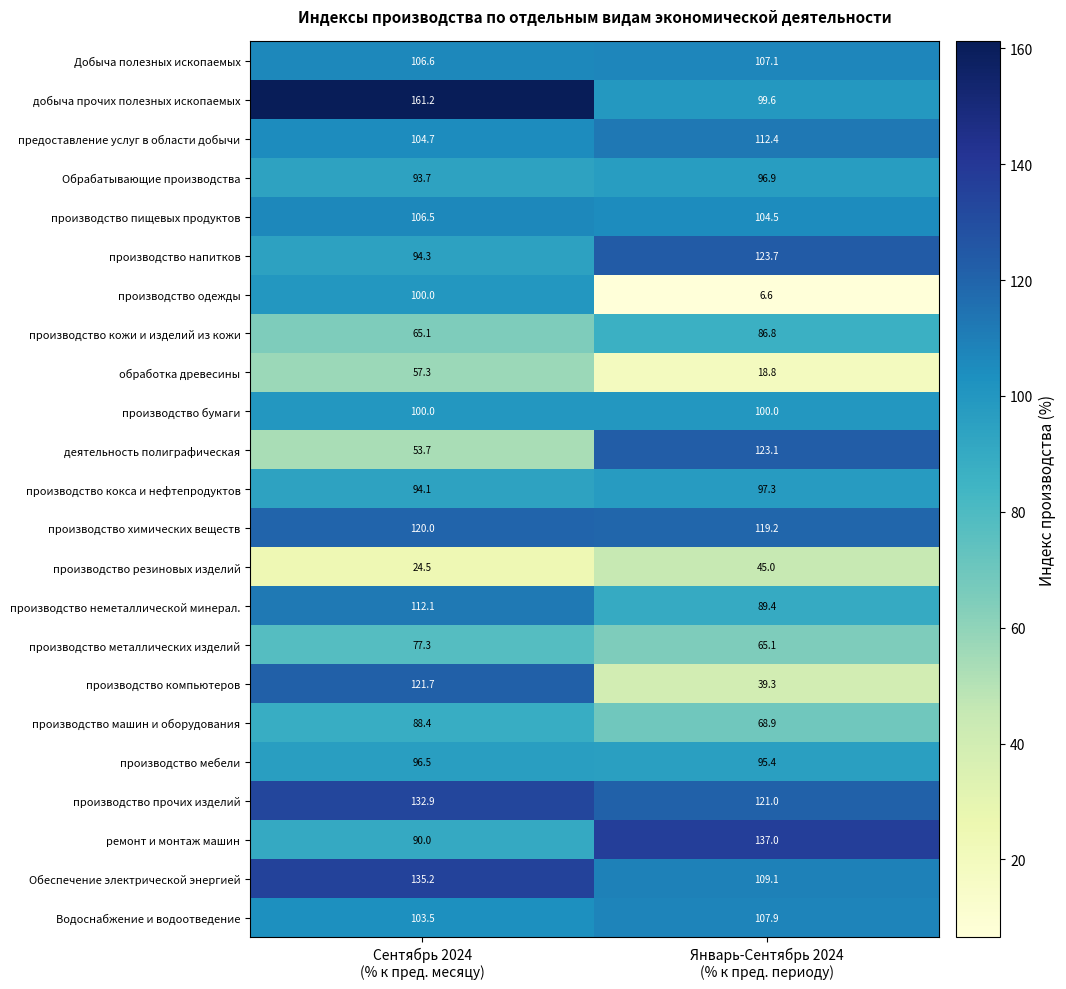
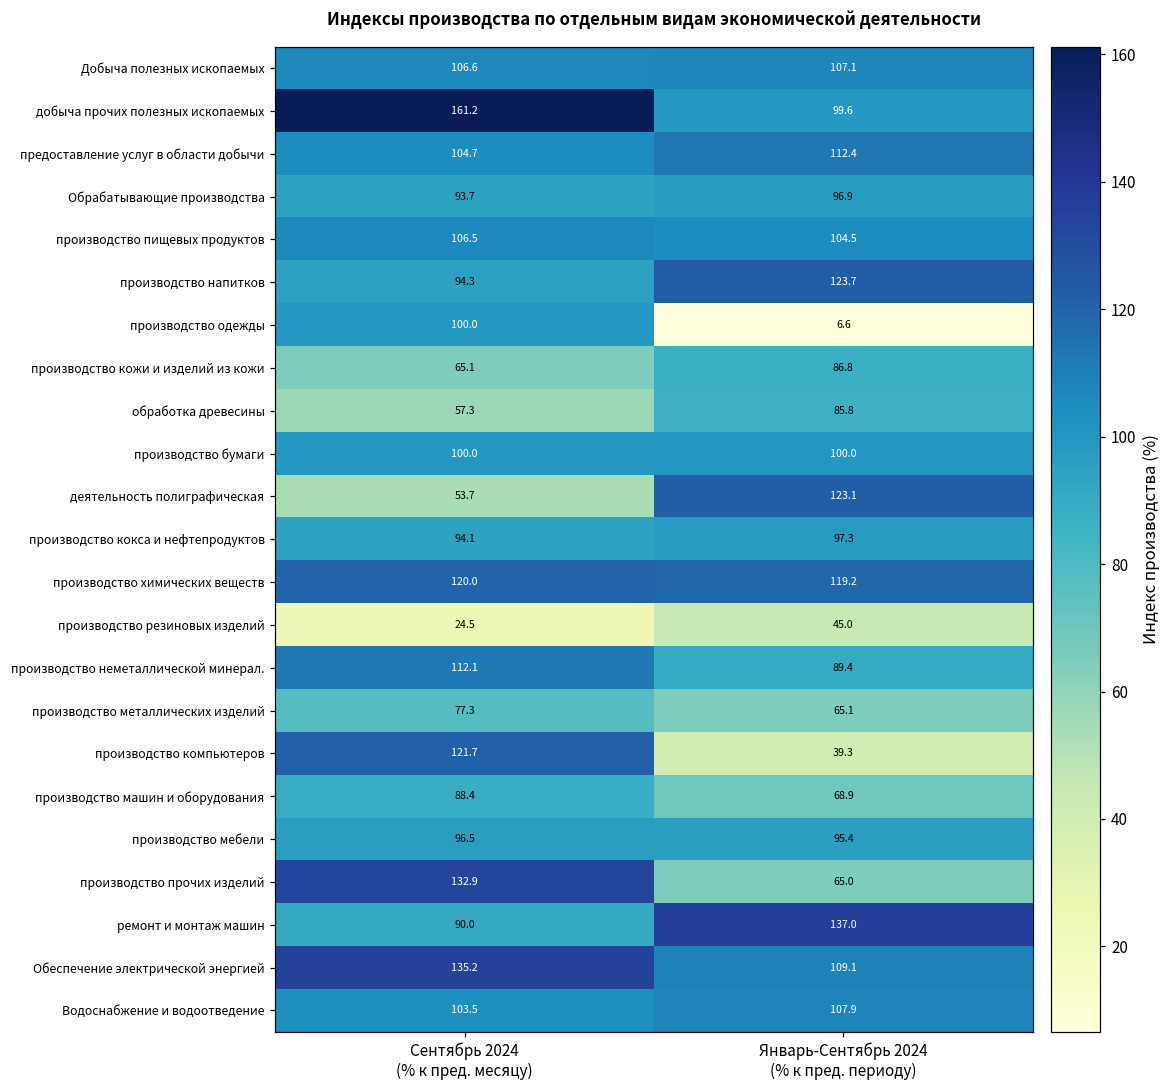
  {
    "Добыча полезных ископаемых": {
      "Сентябрь 2024 (% к пред. месяцу)": 106.6,
      "Январь-Сентябрь 2024 (% к пред. периоду)": 107.1
    },
    "добыча прочих полезных ископаемых": {
      "Сентябрь 2024 (% к пред. месяцу)": 161.2,
      "Январь-Сентябрь 2024 (% к пред. периоду)": 99.6
    },
    "предоставление услуг в области добычи": {
      "Сентябрь 2024 (% к пред. месяцу)": 104.7,
      "Январь-Сентябрь 2024 (% к пред. периоду)": 112.4
    },
    "Обрабатывающие производства": {
      "Сентябрь 2024 (% к пред. месяцу)": 93.7,
      "Январь-Сентябрь 2024 (% к пред. периоду)": 96.9
    },
    "производство пищевых продуктов": {
      "Сентябрь 2024 (% к пред. месяцу)": 106.5,
      "Январь-Сентябрь 2024 (% к пред. периоду)": 104.5
    },
    "производство напитков": {
      "Сентябрь 2024 (% к пред. месяцу)": 94.3,
      "Январь-Сентябрь 2024 (% к пред. периоду)": 123.7
    },
    "производство одежды": {
      "Сентябрь 2024 (% к пред. месяцу)": 100.0,
      "Январь-Сентябрь 2024 (% к пред. периоду)": 6.6
    },
    "производство кожи и изделий из кожи": {
      "Сентябрь 2024 (% к пред. месяцу)": 65.1,
      "Январь-Сентябрь 2024 (% к пред. периоду)": 86.8
    },
    "обработка древесины": {
      "Сентябрь 2024 (% к пред. месяцу)": 57.3,
-     "Январь-Сентябрь 2024 (% к пред. периоду)": 18.8
+     "Январь-Сентябрь 2024 (% к пред. периоду)": 85.8
    },
    "производство бумаги": {
      "Сентябрь 2024 (% к пред. месяцу)": 100.0,
      "Январь-Сентябрь 2024 (% к пред. периоду)": 100.0
    },
    "деятельность полиграфическая": {
      "Сентябрь 2024 (% к пред. месяцу)": 53.7,
      "Январь-Сентябрь 2024 (% к пред. периоду)": 123.1
    },
    "производство кокса и нефтепродуктов": {
      "Сентябрь 2024 (% к пред. месяцу)": 94.1,
      "Январь-Сентябрь 2024 (% к пред. периоду)": 97.3
    },
    "производство химических веществ": {
      "Сентябрь 2024 (% к пред. месяцу)": 120.0,
      "Январь-Сентябрь 2024 (% к пред. периоду)": 119.2
    },
    "производство резиновых изделий": {
      "Сентябрь 2024 (% к пред. месяцу)": 24.5,
      "Январь-Сентябрь 2024 (% к пред. периоду)": 45.0
    },
    "производство неметаллической минерал.": {
      "Сентябрь 2024 (% к пред. месяцу)": 112.1,
      "Январь-Сентябрь 2024 (% к пред. периоду)": 89.4
    },
    "производство металлических изделий": {
      "Сентябрь 2024 (% к пред. месяцу)": 77.3,
      "Январь-Сентябрь 2024 (% к пред. периоду)": 65.1
    },
    "производство компьютеров": {
      "Сентябрь 2024 (% к пред. месяцу)": 121.7,
      "Январь-Сентябрь 2024 (% к пред. периоду)": 39.3
    },
    "производство машин и оборудования": {
      "Сентябрь 2024 (% к пред. месяцу)": 88.4,
      "Январь-Сентябрь 2024 (% к пред. периоду)": 68.9
    },
    "производство мебели": {
      "Сентябрь 2024 (% к пред. месяцу)": 96.5,
      "Январь-Сентябрь 2024 (% к пред. периоду)": 95.4
    },
    "производство прочих изделий": {
      "Сентябрь 2024 (% к пред. месяцу)": 132.9,
-     "Январь-Сентябрь 2024 (% к пред. периоду)": 121.0
+     "Январь-Сентябрь 2024 (% к пред. периоду)": 65.0
    },
    "ремонт и монтаж машин": {
      "Сентябрь 2024 (% к пред. месяцу)": 90.0,
      "Январь-Сентябрь 2024 (% к пред. периоду)": 137.0
    },
    "Обеспечение электрической энергией": {
      "Сентябрь 2024 (% к пред. месяцу)": 135.2,
      "Январь-Сентябрь 2024 (% к пред. периоду)": 109.1
    },
    "Водоснабжение и водоотведение": {
      "Сентябрь 2024 (% к пред. месяцу)": 103.5,
      "Январь-Сентябрь 2024 (% к пред. периоду)": 107.9
    }
  }
